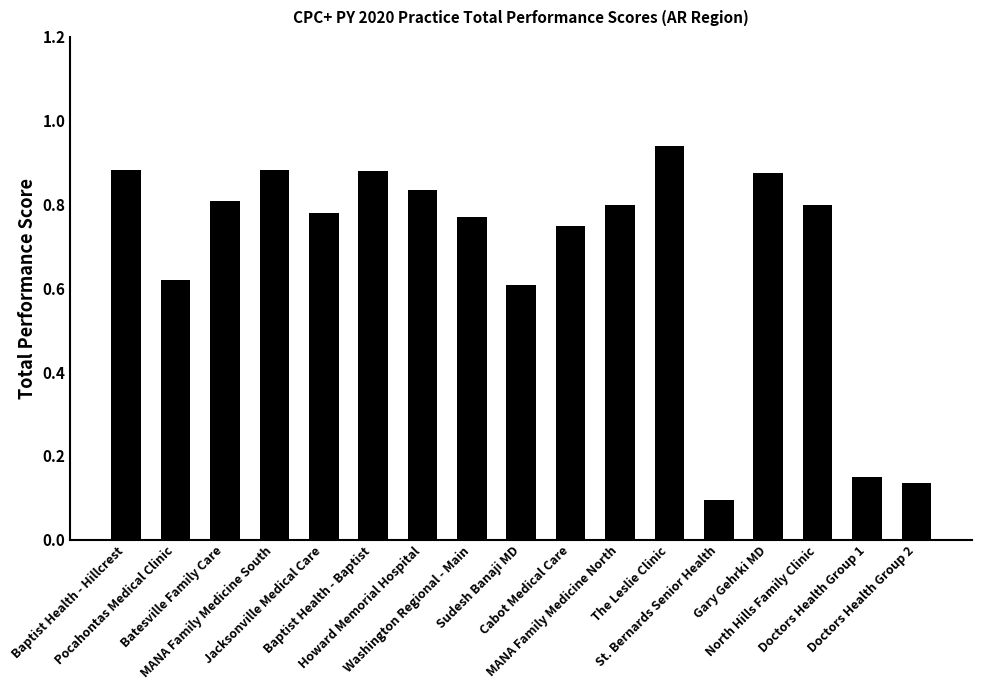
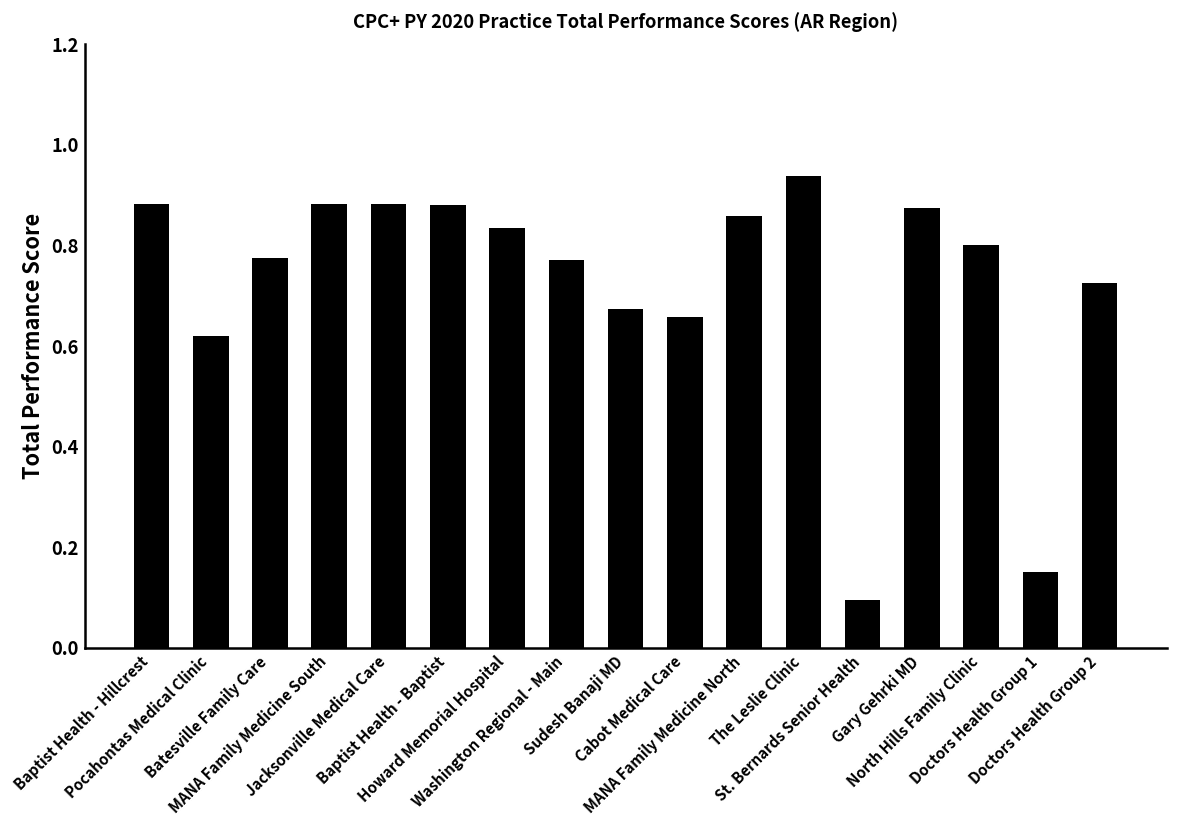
  {
    "Baptist Health - Hillcrest": 0.88,
    "Pocahontas Medical Clinic": 0.62,
-   "Batesville Family Care": 0.81,
+   "Batesville Family Care": 0.77,
    "MANA Family Medicine South": 0.88,
-   "Jacksonville Medical Care": 0.78,
+   "Jacksonville Medical Care": 0.88,
    "Baptist Health - Baptist": 0.88,
    "Howard Memorial Hospital": 0.84,
    "Washington Regional - Main": 0.77,
-   "Sudesh Banaji MD": 0.61,
-   "Cabot Medical Care": 0.75,
-   "MANA Family Medicine North": 0.80,
+   "Sudesh Banaji MD": 0.67,
+   "Cabot Medical Care": 0.66,
+   "MANA Family Medicine North": 0.86,
    "The Leslie Clinic": 0.94,
    "St. Bernards Senior Health": 0.09,
    "Gary Gehrki MD": 0.88,
    "North Hills Family Clinic": 0.80,
    "Doctors Health Group 1": 0.15,
-   "Doctors Health Group 2": 0.13
+   "Doctors Health Group 2": 0.73
  }
